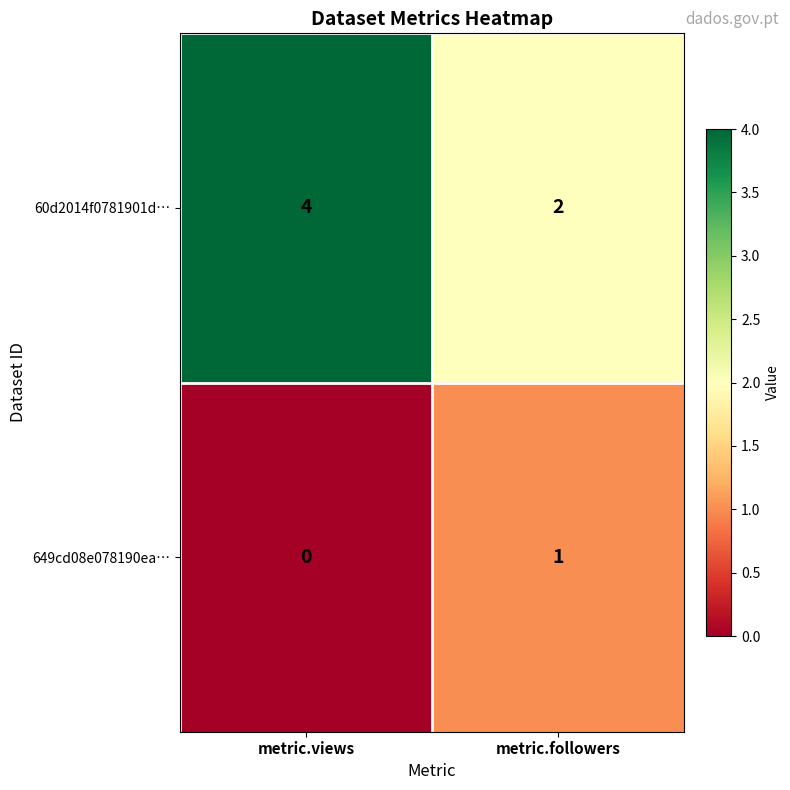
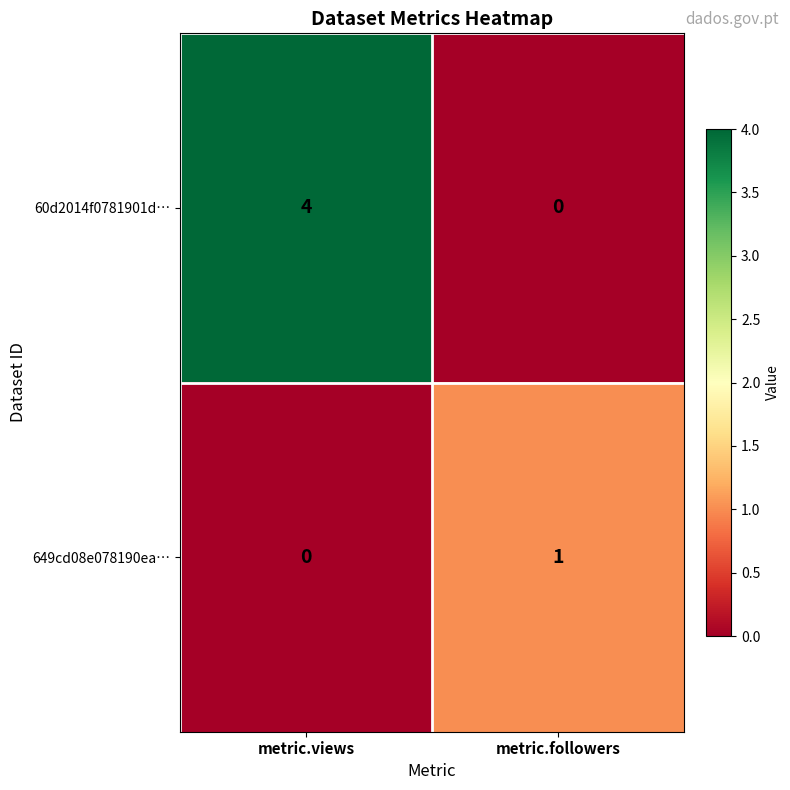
  {
    "60d2014f0781901d…": {
      "metric.views": 4,
-     "metric.followers": 2
+     "metric.followers": 0
    },
    "649cd08e078190ea…": {
      "metric.views": 0,
      "metric.followers": 1
    }
  }
